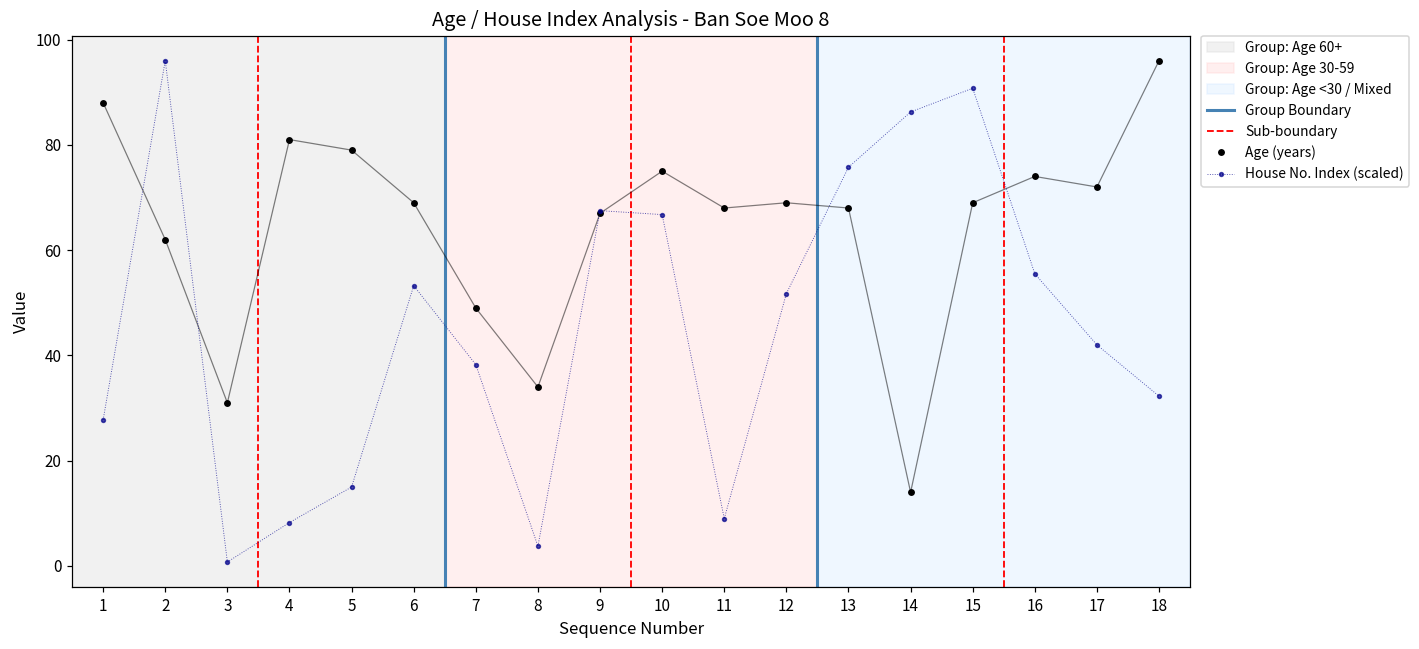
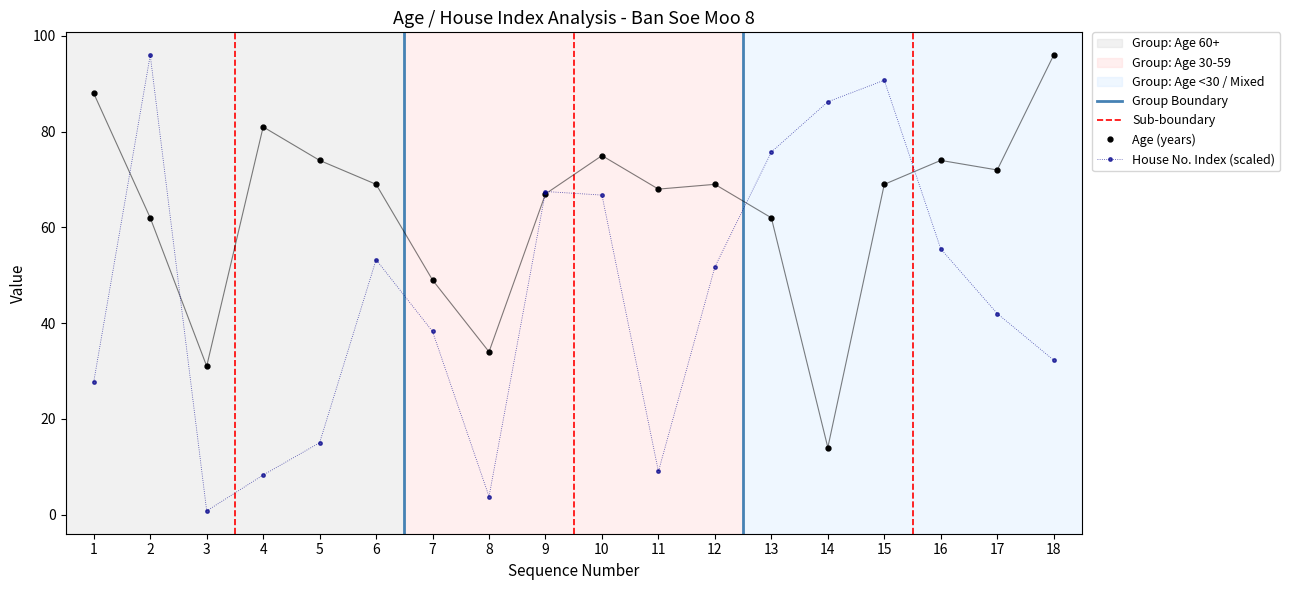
  {
    "Age (years)": {
      "1": 88,
      "2": 62,
      "3": 31,
      "4": 81,
-     "5": 79,
+     "5": 74,
      "6": 69,
      "7": 49,
      "8": 34,
      "10": 75,
      "11": 68,
      "12": 69,
-     "13": 68,
+     "13": 62,
      "14": 14,
      "15": 69,
      "16": 74,
      "17": 72,
      "18": 96
    },
    "House No. Index (scaled)": {
      "1": 28,
      "2": 96,
      "3": 1,
      "4": 8,
      "5": 15,
      "6": 53,
      "7": 38,
      "8": 4,
      "10": 67,
      "11": 9,
      "12": 52,
      "13": 76,
      "14": 86,
      "15": 91,
      "16": 56,
      "17": 42,
      "18": 32
    }
  }
